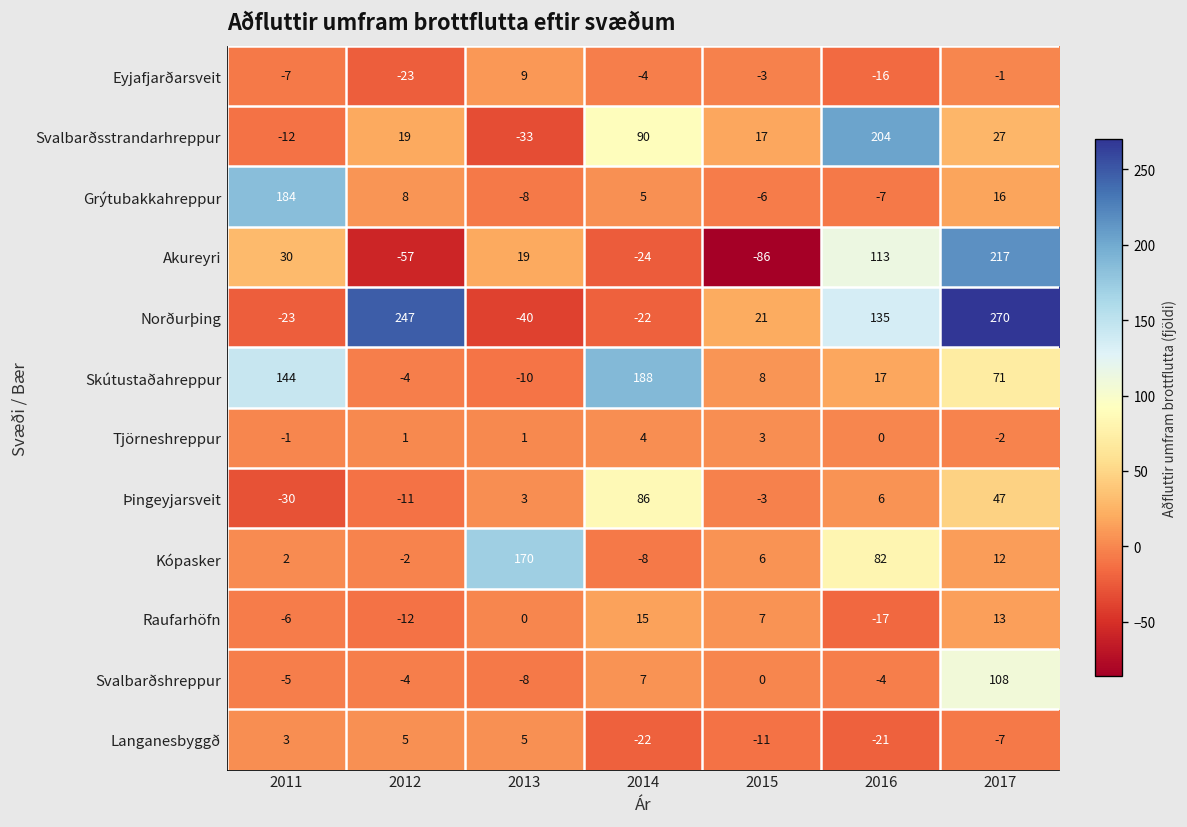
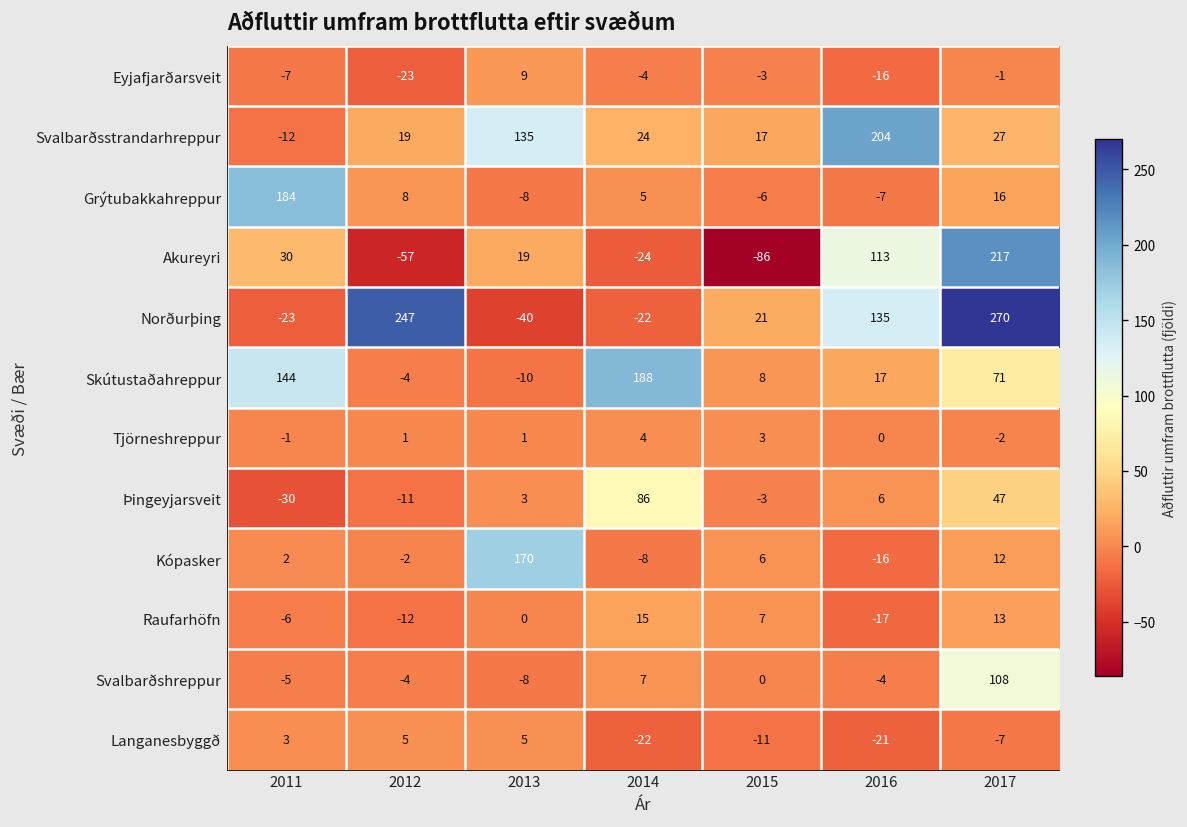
  {
    "Eyjafjarðarsveit": {
      "2011": -7,
      "2012": -23,
      "2013": 9,
      "2014": -4,
      "2015": -3,
      "2016": -16,
      "2017": -1
    },
    "Svalbarðsstrandarhreppur": {
      "2011": -12,
      "2012": 19,
-     "2013": -33,
-     "2014": 90,
+     "2013": 135,
+     "2014": 24,
      "2015": 17,
      "2016": 204,
      "2017": 27
    },
    "Grýtubakkahreppur": {
      "2011": 184,
      "2012": 8,
      "2013": -8,
      "2014": 5,
      "2015": -6,
      "2016": -7,
      "2017": 16
    },
    "Akureyri": {
      "2011": 30,
      "2012": -57,
      "2013": 19,
      "2014": -24,
      "2015": -86,
      "2016": 113,
      "2017": 217
    },
    "Norðurþing": {
      "2011": -23,
      "2012": 247,
      "2013": -40,
      "2014": -22,
      "2015": 21,
      "2016": 135,
      "2017": 270
    },
    "Skútustaðahreppur": {
      "2011": 144,
      "2012": -4,
      "2013": -10,
      "2014": 188,
      "2015": 8,
      "2016": 17,
      "2017": 71
    },
    "Tjörneshreppur": {
      "2011": -1,
      "2012": 1,
      "2013": 1,
      "2014": 4,
      "2015": 3,
      "2016": 0,
      "2017": -2
    },
    "Þingeyjarsveit": {
      "2011": -30,
      "2012": -11,
      "2013": 3,
      "2014": 86,
      "2015": -3,
      "2016": 6,
      "2017": 47
    },
    "Kópasker": {
      "2011": 2,
      "2012": -2,
      "2013": 170,
      "2014": -8,
      "2015": 6,
-     "2016": 82,
+     "2016": -16,
      "2017": 12
    },
    "Raufarhöfn": {
      "2011": -6,
      "2012": -12,
      "2013": 0,
      "2014": 15,
      "2015": 7,
      "2016": -17,
      "2017": 13
    },
    "Svalbarðshreppur": {
      "2011": -5,
      "2012": -4,
      "2013": -8,
      "2014": 7,
      "2015": 0,
      "2016": -4,
      "2017": 108
    },
    "Langanesbyggð": {
      "2011": 3,
      "2012": 5,
      "2013": 5,
      "2014": -22,
      "2015": -11,
      "2016": -21,
      "2017": -7
    }
  }
